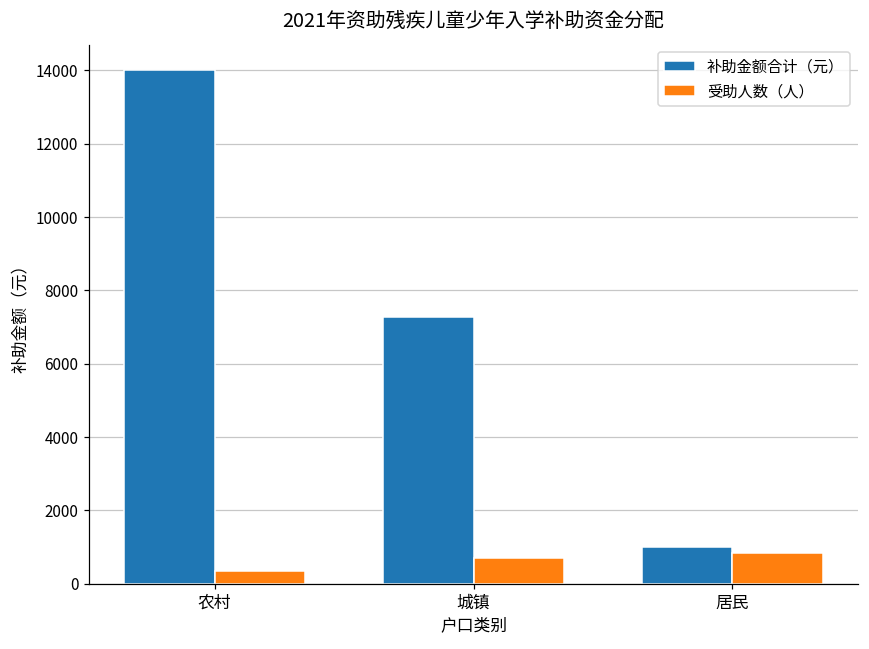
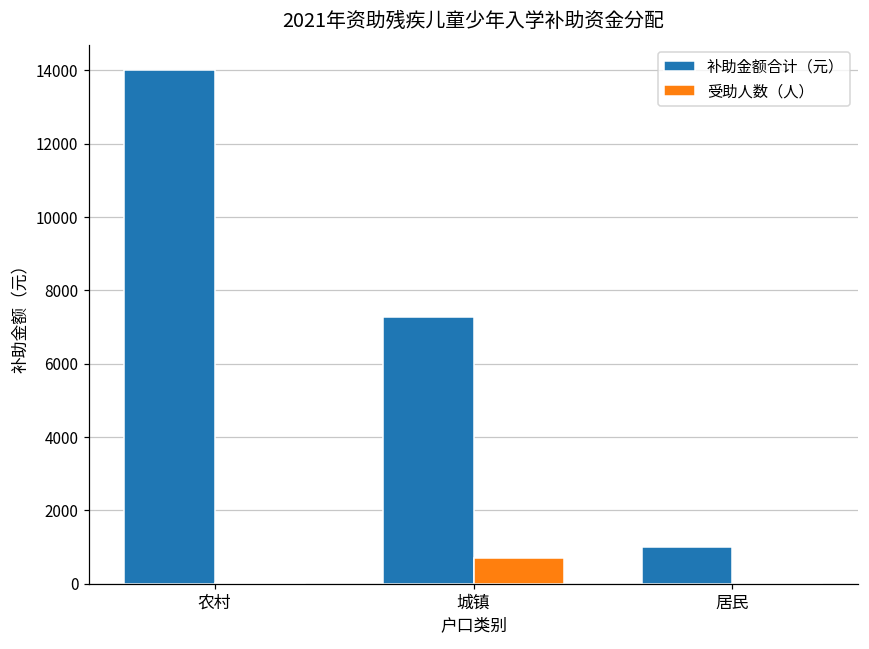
  {
    "补助金额合计（元）": {
      "农村": 14000,
      "城镇": 7300,
      "居民": 1000
    },
    "受助人数（人）": {
-     "农村": 400,
+     "农村": 0,
      "城镇": 700,
-     "居民": 800
+     "居民": 0
    }
  }
